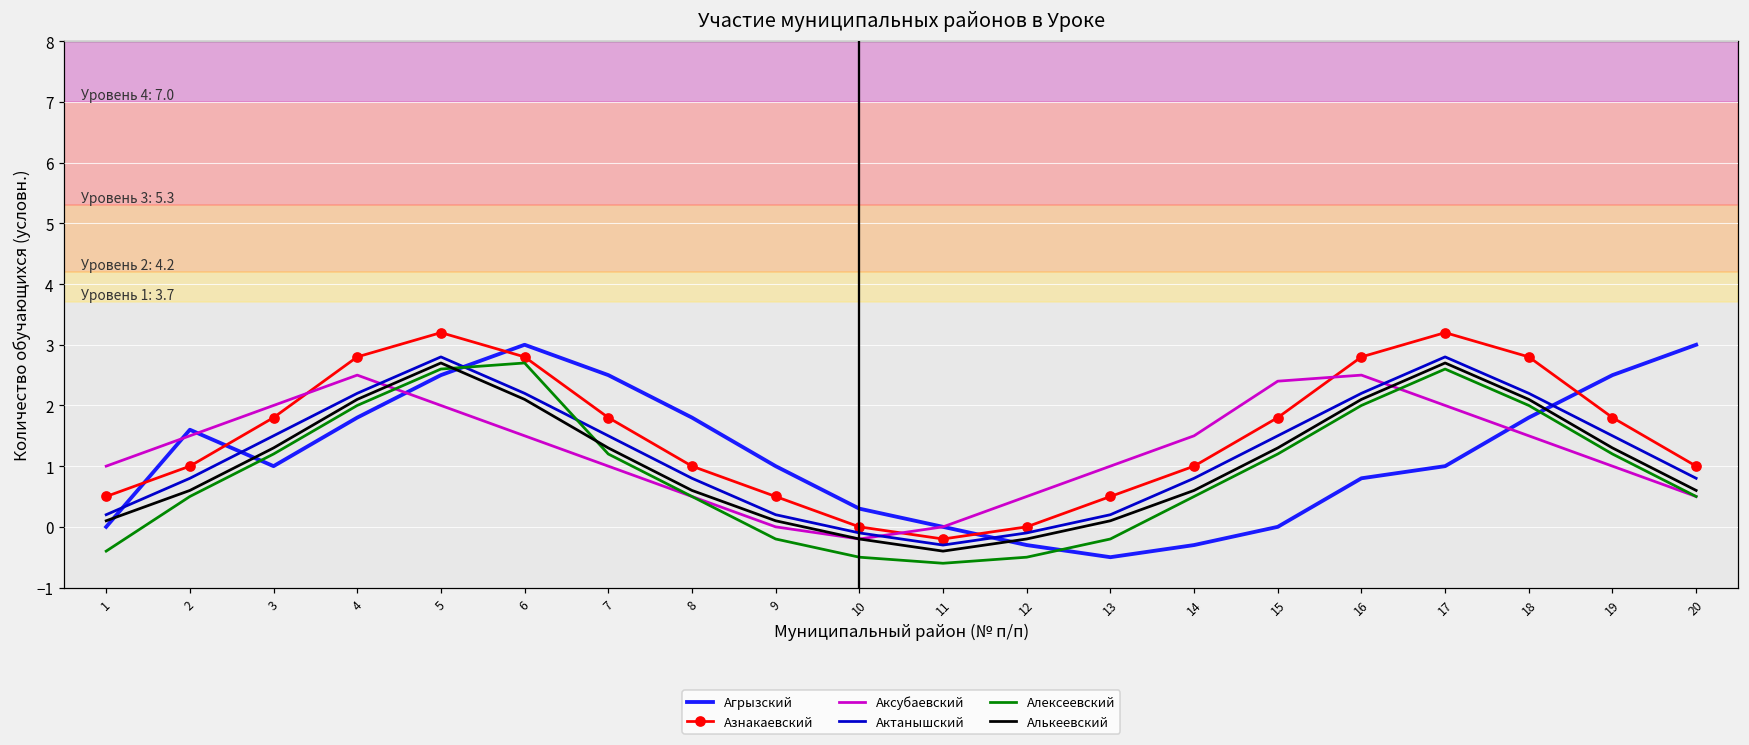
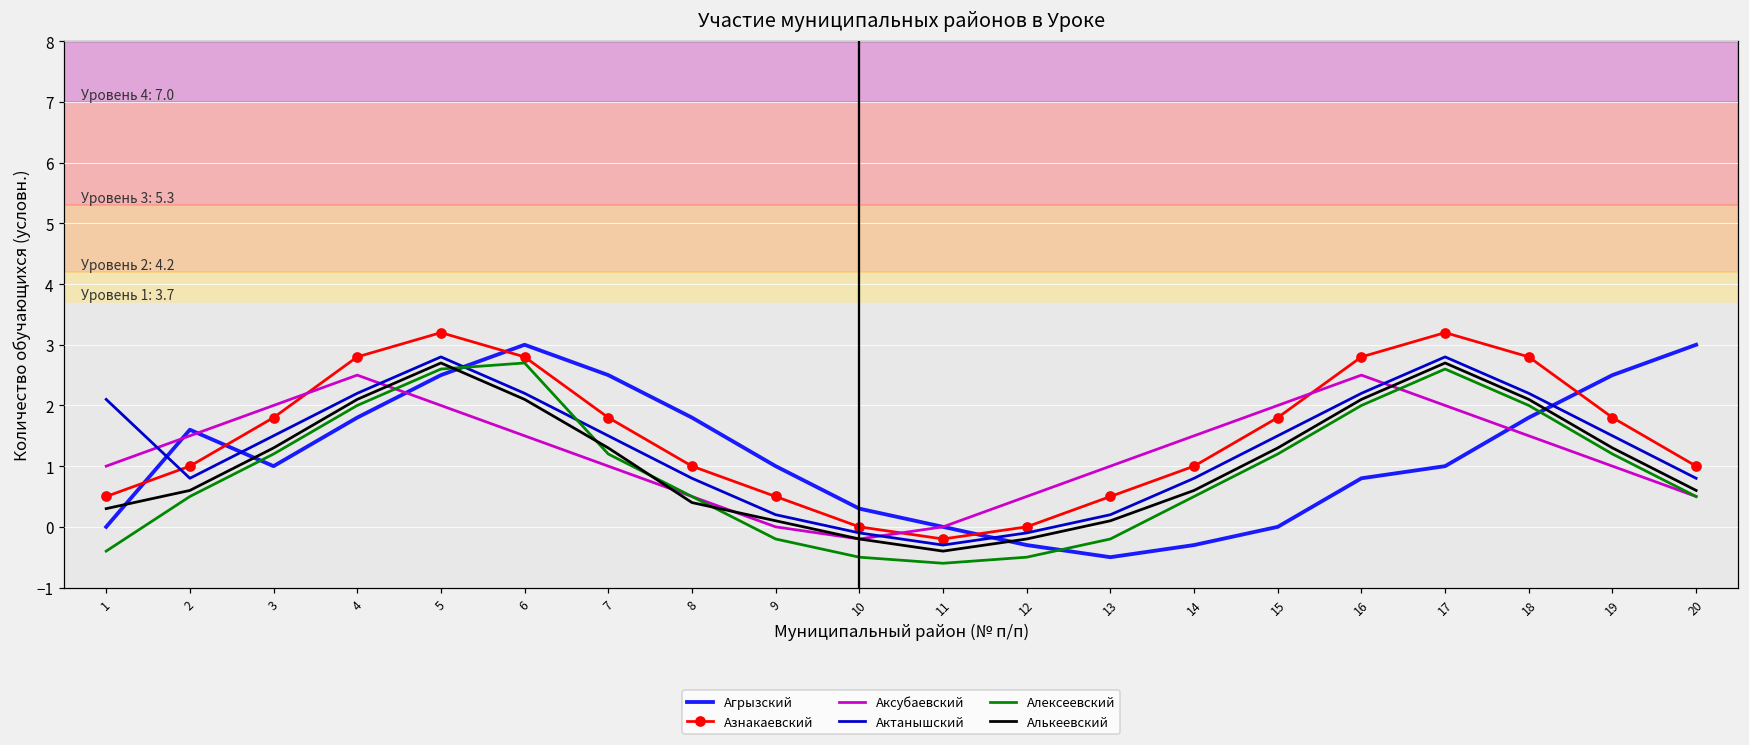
  {
    "Агрызский": {
      "1": 0.0,
      "2": 1.6,
      "3": 1.0,
      "4": 1.8,
      "5": 2.5,
      "6": 3.0,
      "7": 2.5,
      "8": 1.8,
      "9": 1.0,
      "10": 0.3,
      "12": -0.3,
      "13": -0.5,
      "14": -0.3,
      "15": 0.0,
      "16": 0.8,
      "17": 1.0,
      "18": 1.8,
      "19": 2.5,
      "20": 3.0
    },
    "Азнакаевский": {
      "1": 0.5,
      "2": 1.0,
      "3": 1.8,
      "4": 2.8,
      "5": 3.2,
      "6": 2.8,
      "7": 1.8,
      "8": 1.0,
      "9": 0.5,
      "10": 0.0,
      "11": -0.2,
      "12": 0.0,
      "13": 0.5,
      "14": 1.0,
      "15": 1.8,
      "16": 2.8,
      "17": 3.2,
      "18": 2.8,
      "19": 1.8,
      "20": 1.0
    },
    "Аксубаевский": {
      "1": 1.0,
      "2": 1.5,
      "3": 2.0,
      "4": 2.5,
      "5": 2.0,
      "6": 1.5,
      "7": 1.0,
      "9": 0.0,
      "12": 0.5,
      "13": 1.0,
      "14": 1.5,
-     "15": 2.4,
+     "15": 2.0,
      "16": 2.5,
      "17": 2.0,
      "18": 1.5,
      "19": 1.0
    },
    "Актанышский": {
-     "1": 0.2,
+     "1": 2.1,
      "2": 0.8,
      "3": 1.5,
      "4": 2.2,
      "5": 2.8,
      "6": 2.2,
      "7": 1.5,
      "8": 0.8,
      "9": 0.2,
      "10": -0.1,
      "11": -0.3,
      "12": -0.1,
      "13": 0.2,
      "14": 0.8,
      "15": 1.5,
      "16": 2.2,
      "17": 2.8,
      "18": 2.2,
      "19": 1.5,
      "20": 0.8
    },
    "Алексеевский": {
      "1": -0.4,
      "2": 0.5,
      "3": 1.2,
      "4": 2.0,
      "5": 2.6,
      "6": 2.7,
      "7": 1.2,
      "9": -0.2,
      "10": -0.5,
      "11": -0.6,
      "12": -0.5,
      "13": -0.2,
      "14": 0.5,
      "15": 1.2,
      "16": 2.0,
      "17": 2.6,
      "18": 2.0,
      "19": 1.2
    },
    "Алькеевский": {
-     "1": 0.1,
+     "1": 0.3,
      "2": 0.6,
      "3": 1.3,
      "4": 2.1,
      "5": 2.7,
      "6": 2.1,
      "7": 1.3,
-     "8": 0.6,
+     "8": 0.4,
      "9": 0.1,
      "11": -0.4,
      "12": -0.2,
      "13": 0.1,
      "14": 0.6,
      "15": 1.3,
      "16": 2.1,
      "17": 2.7,
      "18": 2.1,
      "19": 1.3,
      "20": 0.6
    }
  }
